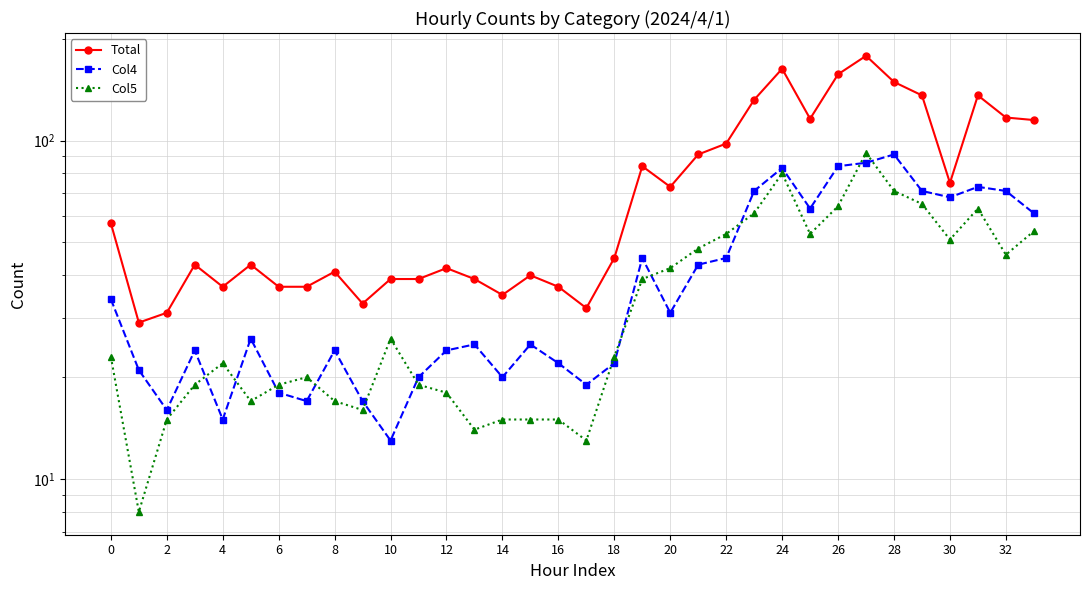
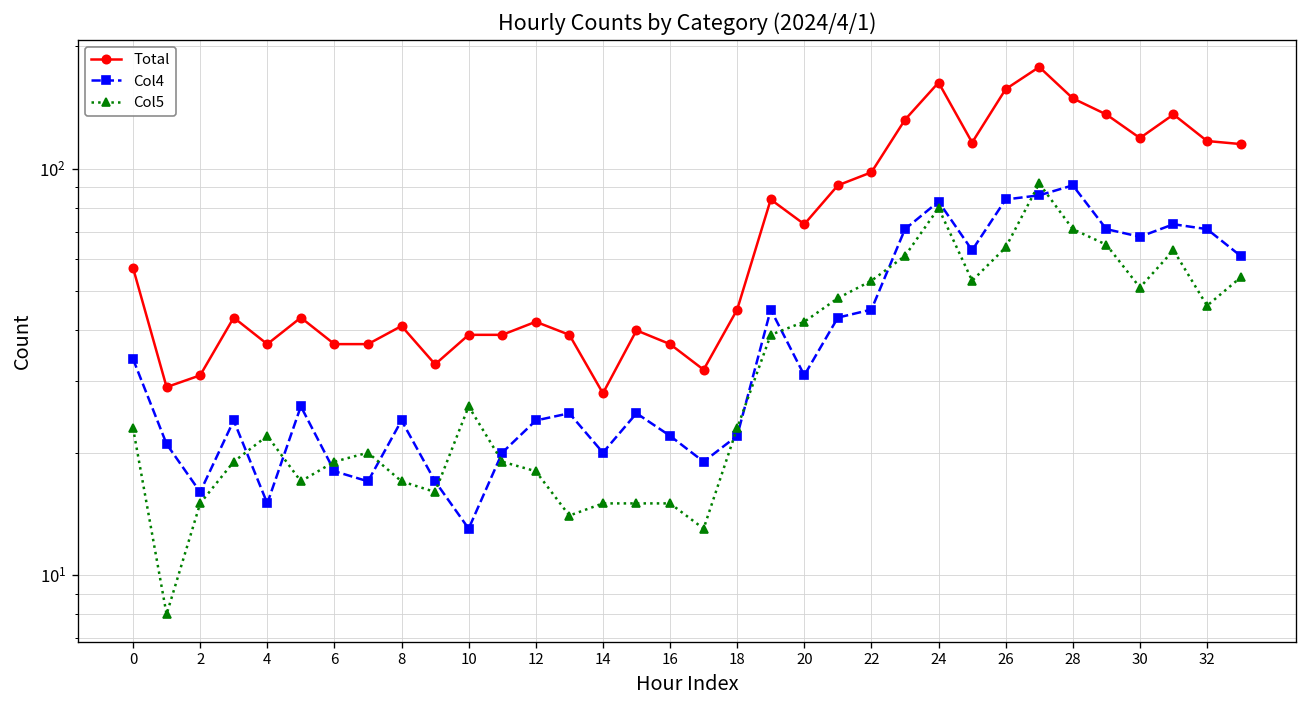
  {
    "Total": {
      "0": 57,
      "2": 31,
      "4": 37,
      "6": 37,
      "8": 41,
      "10": 39,
      "12": 42,
-     "14": 35,
+     "14": 28,
      "16": 37,
      "18": 45,
      "20": 73,
      "22": 98,
      "24": 160,
      "26": 160,
      "28": 150,
-     "30": 75,
+     "30": 119,
      "32": 117
    },
    "Col4": {
      "0": 34,
      "2": 16,
      "4": 15,
      "6": 18,
      "8": 24,
      "10": 13,
      "12": 24,
      "14": 20,
      "16": 22,
      "18": 22,
      "20": 31,
      "22": 45,
      "24": 83,
      "26": 84,
      "28": 91,
      "30": 68,
      "32": 71
    },
    "Col5": {
      "0": 23,
      "2": 15,
      "4": 22,
      "6": 19,
      "8": 17,
      "10": 26,
      "12": 18,
      "14": 15,
      "16": 15,
      "18": 23,
      "20": 42,
      "22": 53,
      "24": 80,
      "26": 64,
      "28": 71,
      "30": 51,
      "32": 46
    }
  }
